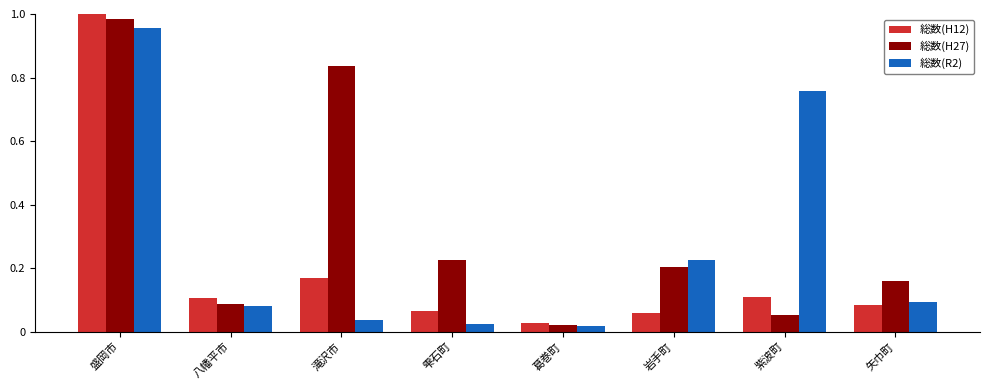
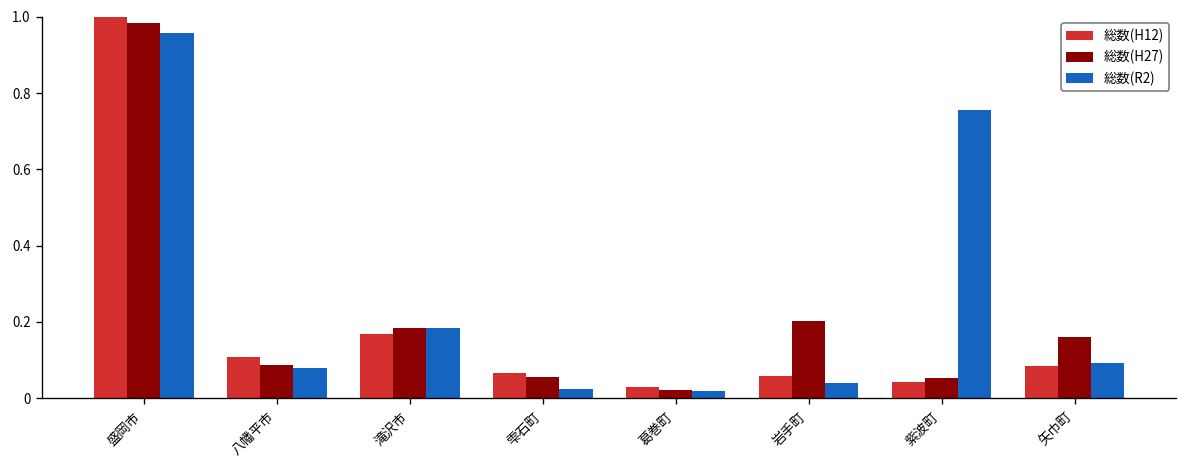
  {
    "総数(H12)": {
      "盛岡市": 1.00,
      "八幡平市": 0.11,
      "滝沢市": 0.17,
      "雫石町": 0.07,
      "葛巻町": 0.03,
      "岩手町": 0.06,
-     "紫波町": 0.11,
+     "紫波町": 0.04,
      "矢巾町": 0.08
    },
    "総数(H27)": {
      "盛岡市": 0.98,
      "八幡平市": 0.09,
-     "滝沢市": 0.84,
-     "雫石町": 0.22,
+     "滝沢市": 0.18,
+     "雫石町": 0.06,
      "葛巻町": 0.02,
      "岩手町": 0.20,
      "紫波町": 0.05,
      "矢巾町": 0.16
    },
    "総数(R2)": {
      "盛岡市": 0.96,
      "八幡平市": 0.08,
-     "滝沢市": 0.04,
+     "滝沢市": 0.18,
      "雫石町": 0.02,
      "葛巻町": 0.02,
-     "岩手町": 0.23,
+     "岩手町": 0.04,
      "紫波町": 0.76,
      "矢巾町": 0.09
    }
  }
